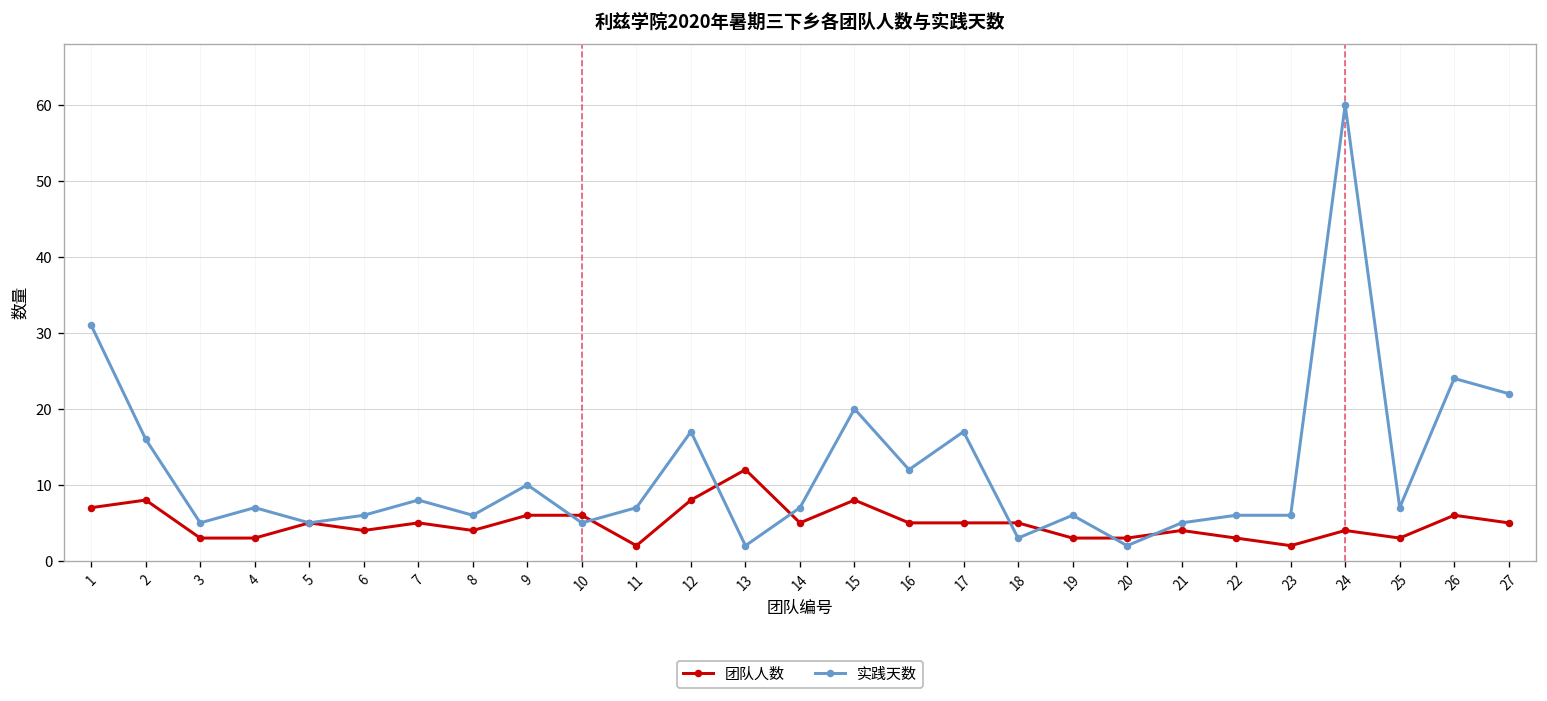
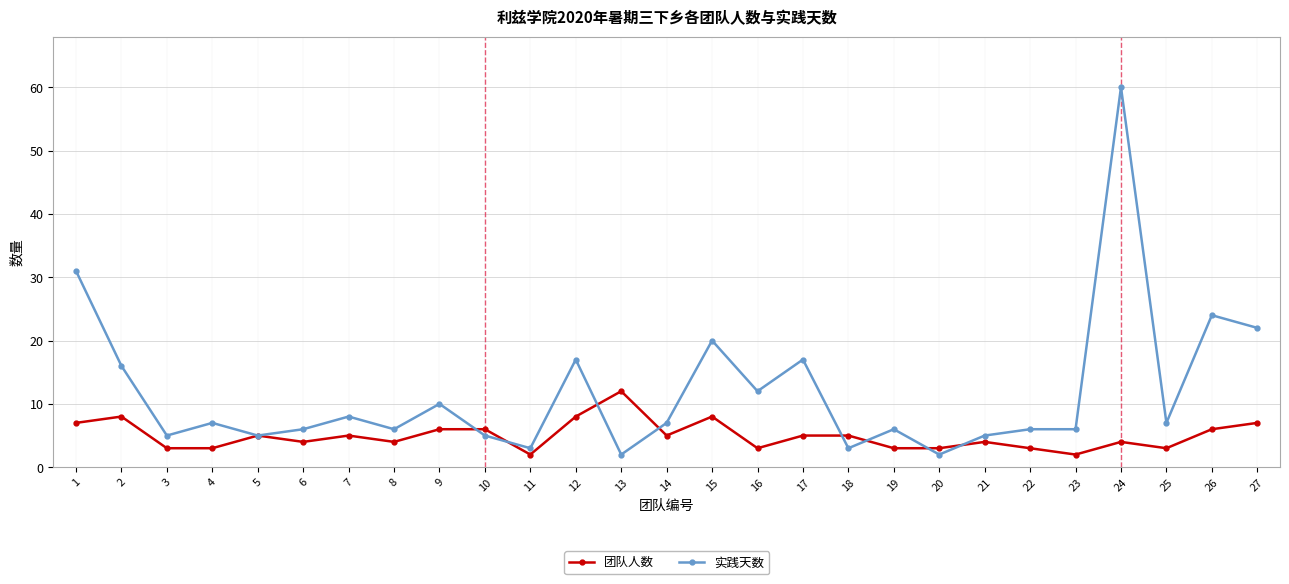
  {
    "团队人数": {
      "1": 7,
      "2": 8,
      "3": 3,
      "4": 3,
      "6": 4,
      "7": 5,
      "8": 4,
      "9": 6,
      "10": 6,
      "11": 2,
      "12": 8,
      "13": 12,
      "14": 5,
      "15": 8,
-     "16": 5,
+     "16": 3,
      "17": 5,
      "18": 5,
      "19": 3,
      "20": 3,
      "21": 4,
      "22": 3,
      "23": 2,
      "24": 4,
      "25": 3,
      "26": 6,
-     "27": 5
+     "27": 7
    },
    "实践天数": {
      "1": 31,
      "2": 16,
      "3": 5,
      "4": 7,
      "6": 6,
      "7": 8,
      "8": 6,
      "9": 10,
      "10": 5,
-     "11": 7,
+     "11": 3,
      "12": 17,
      "13": 2,
      "14": 7,
      "15": 20,
      "16": 12,
      "17": 17,
      "18": 3,
      "19": 6,
      "20": 2,
      "21": 5,
      "22": 6,
      "23": 6,
      "24": 60,
      "25": 7,
      "26": 24,
      "27": 22
    }
  }
